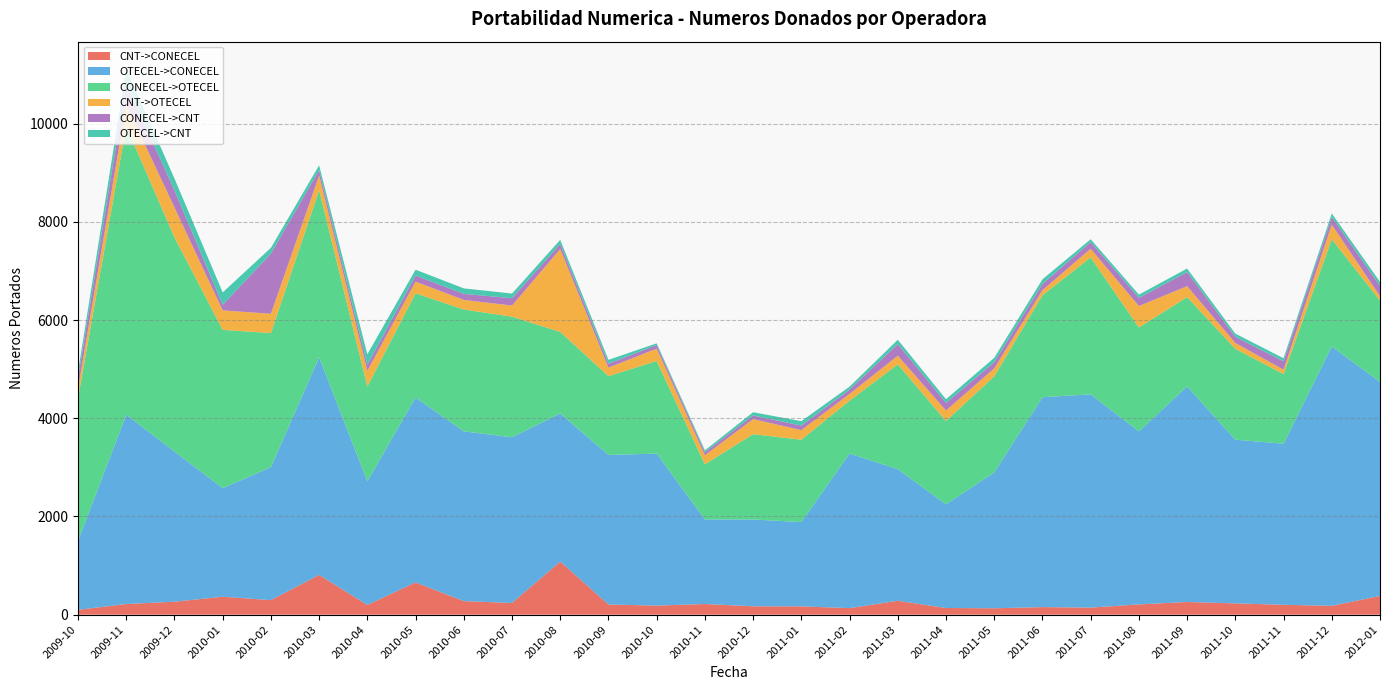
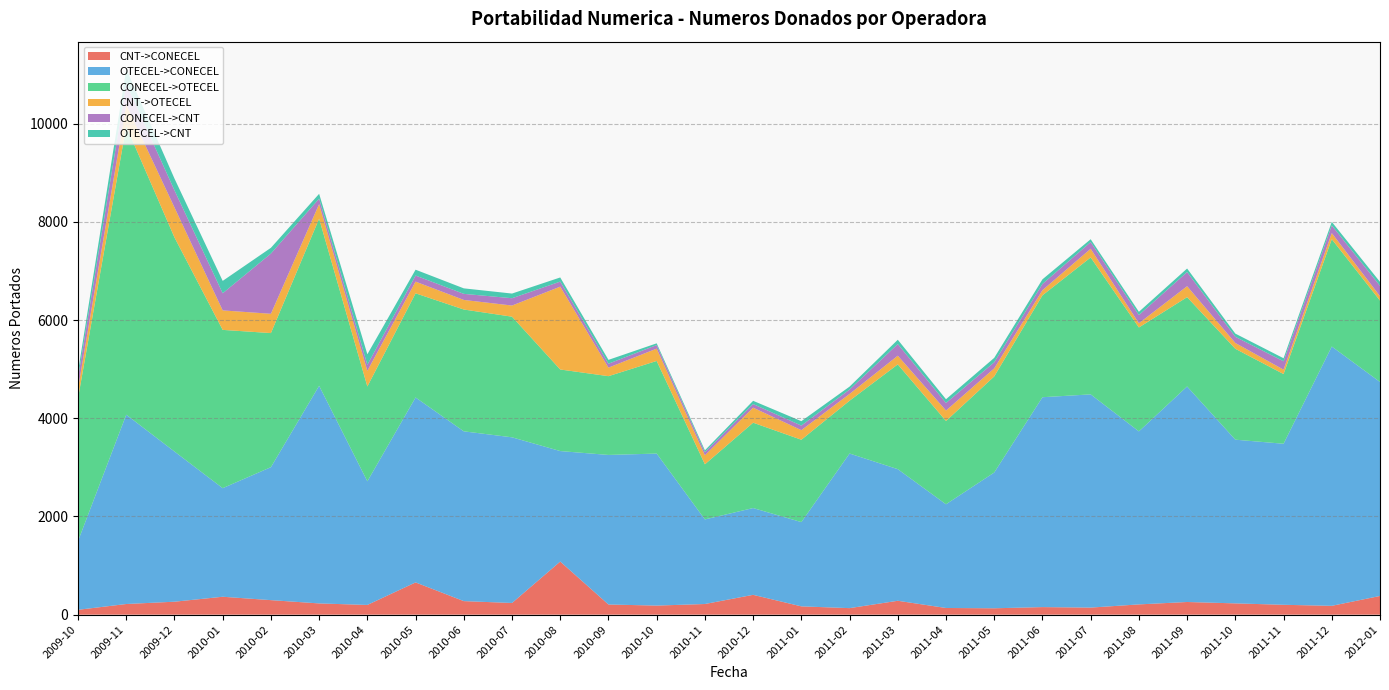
  {
    "CNT->CONECEL": {
      "2009-10": 100,
      "2009-11": 200,
      "2009-12": 300,
      "2010-01": 400,
      "2010-02": 300,
-     "2010-03": 800,
+     "2010-03": 200,
      "2010-04": 200,
      "2010-05": 700,
      "2010-06": 300,
      "2010-07": 200,
      "2010-08": 1100,
      "2010-09": 200,
      "2010-10": 200,
      "2010-11": 200,
-     "2010-12": 200,
+     "2010-12": 400,
      "2011-01": 200,
      "2011-02": 100,
      "2011-03": 300,
      "2011-04": 100,
      "2011-05": 100,
      "2011-06": 200,
      "2011-07": 100,
      "2011-08": 200,
      "2011-09": 300,
      "2011-10": 200,
      "2011-11": 200,
      "2011-12": 200,
      "2012-01": 400
    },
    "OTECEL->CONECEL": {
      "2009-10": 1400,
      "2009-11": 3900,
      "2009-12": 3100,
      "2010-01": 2200,
      "2010-02": 2700,
      "2010-03": 4400,
      "2010-04": 2500,
      "2010-05": 3800,
      "2010-06": 3500,
      "2010-07": 3400,
-     "2010-08": 3000,
+     "2010-08": 2300,
      "2010-09": 3000,
      "2010-10": 3100,
      "2010-11": 1700,
      "2010-12": 1800,
      "2011-01": 1700,
      "2011-02": 3200,
      "2011-03": 2700,
      "2011-04": 2100,
      "2011-05": 2800,
      "2011-06": 4300,
      "2011-07": 4300,
      "2011-08": 3500,
      "2011-09": 4400,
      "2011-10": 3300,
      "2011-11": 3300,
      "2011-12": 5300,
      "2012-01": 4400
    },
    "CNT->OTECEL": {
      "2009-10": 200,
      "2009-12": 600,
      "2010-01": 400,
      "2010-02": 400,
      "2010-03": 300,
      "2010-04": 300,
      "2010-05": 200,
      "2010-06": 200,
      "2010-07": 200,
      "2010-08": 1700,
      "2010-09": 200,
      "2010-10": 300,
      "2010-11": 200,
      "2010-12": 300,
      "2011-01": 200,
      "2011-02": 100,
      "2011-03": 200,
      "2011-04": 200,
      "2011-05": 200,
      "2011-06": 100,
      "2011-07": 200,
-     "2011-08": 400,
+     "2011-08": 100,
      "2011-09": 200,
      "2011-10": 100,
      "2011-11": 100,
-     "2011-12": 300,
+     "2011-12": 100,
      "2012-01": 100
    },
    "CONECEL->CNT": {
      "2009-10": 200,
      "2009-12": 300,
-     "2010-01": 100,
+     "2010-01": 300,
      "2010-02": 1200,
      "2010-03": 100,
      "2010-04": 100,
      "2010-05": 100,
      "2010-06": 100,
      "2010-07": 100,
      "2010-08": 100,
      "2010-09": 100,
      "2010-12": 100,
      "2011-01": 100,
      "2011-02": 100,
      "2011-03": 200,
      "2011-04": 200,
      "2011-05": 100,
      "2011-06": 100,
      "2011-07": 100,
      "2011-08": 200,
      "2011-09": 300,
      "2011-10": 100,
      "2011-11": 200,
      "2011-12": 200,
      "2012-01": 200
    }
  }
